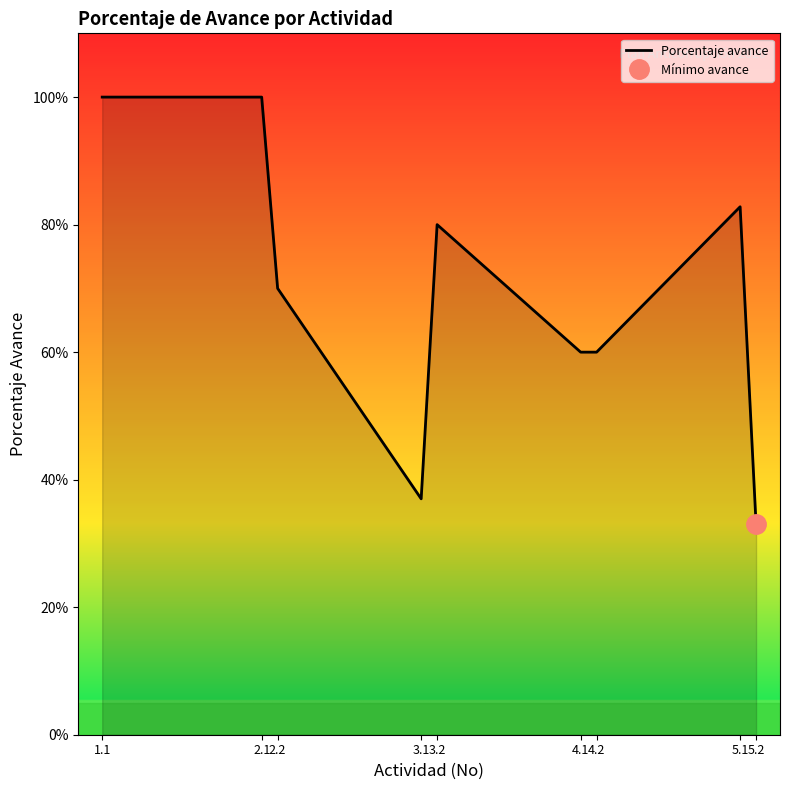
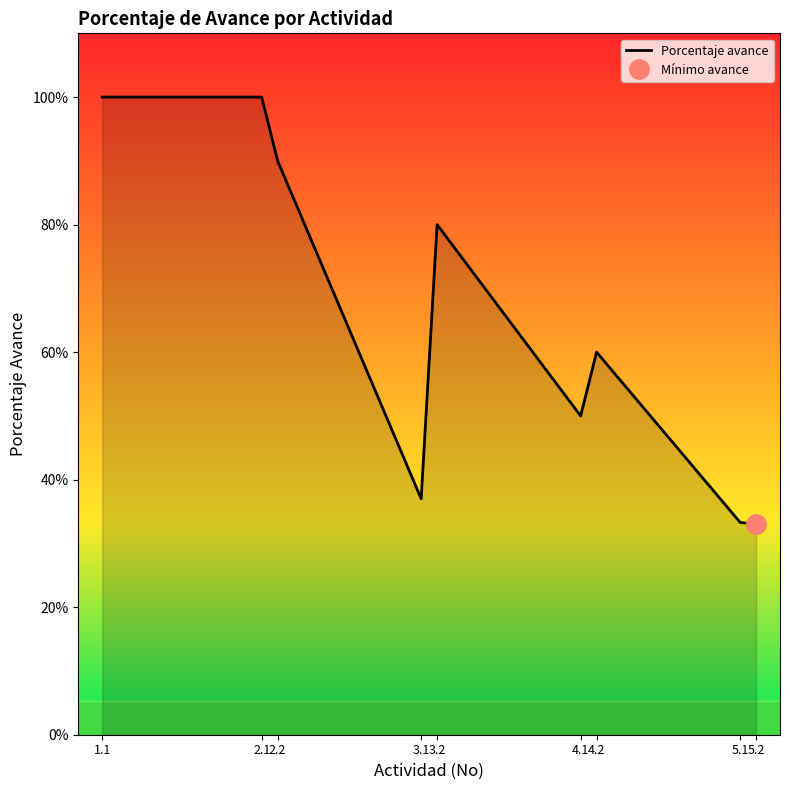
  {
    "Porcentaje avance": {
      "1.1": "100%",
      "2.1": "100%",
-     "2.2": "70%",
+     "2.2": "90%",
      "3.1": "37%",
      "3.2": "80%",
-     "4.1": "60%",
+     "4.1": "50%",
      "4.2": "60%",
-     "5.1": "83%"
+     "5.1": "33%"
    }
  }
